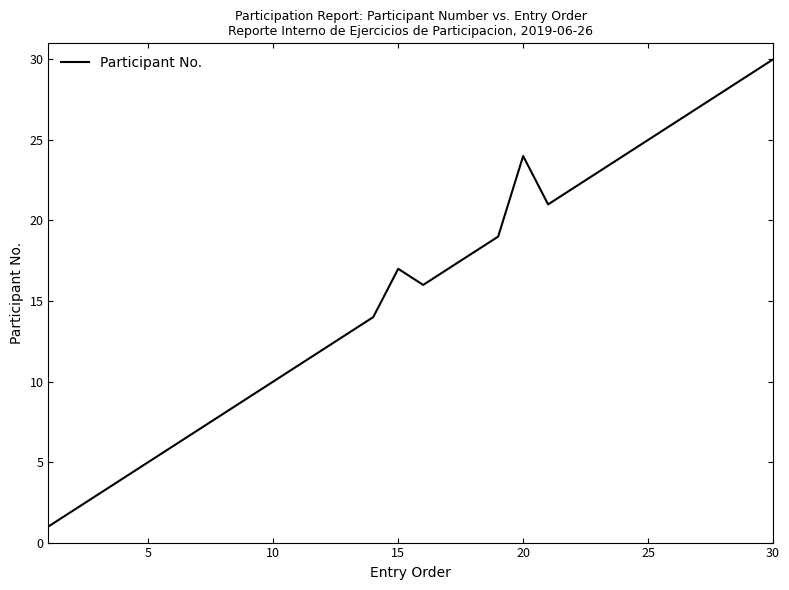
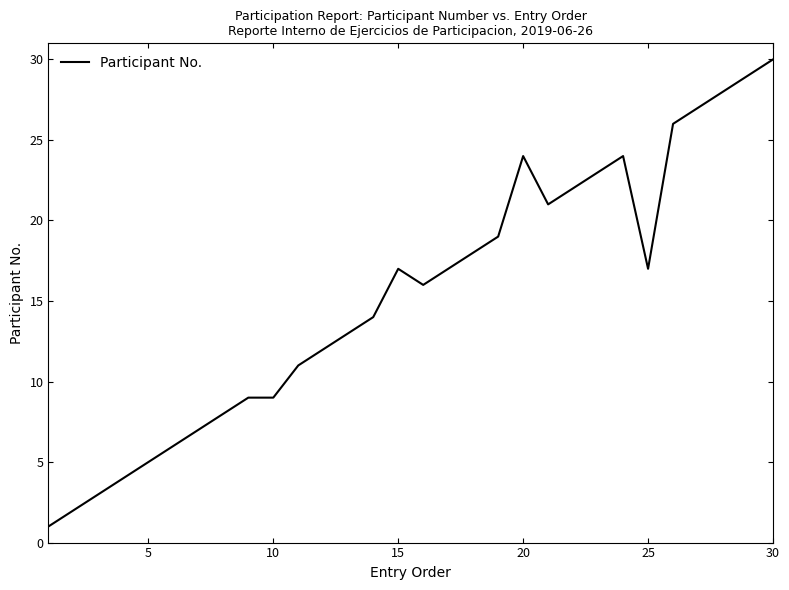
  {
    "5": 5,
-   "10": 10,
+   "10": 9,
    "15": 17,
    "20": 24,
-   "25": 25,
+   "25": 17,
    "30": 30
  }
